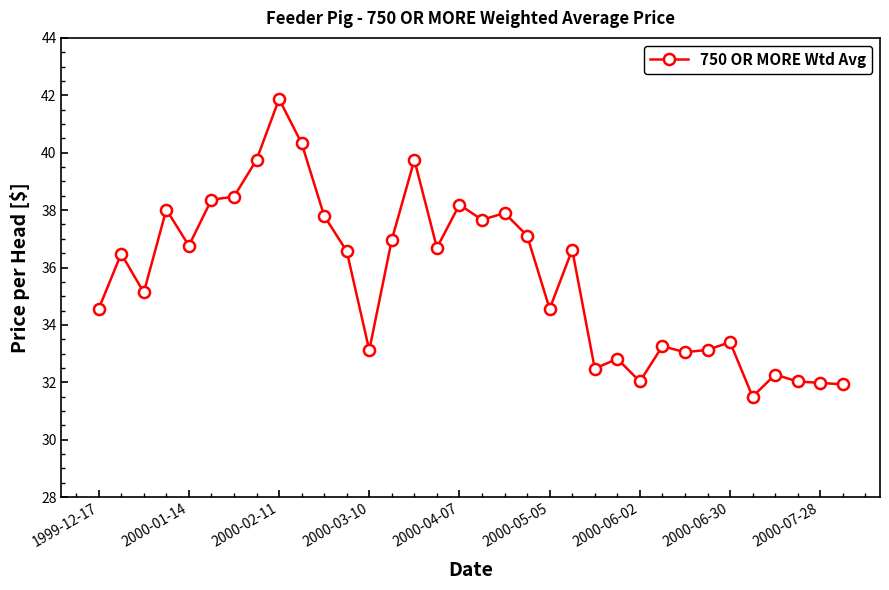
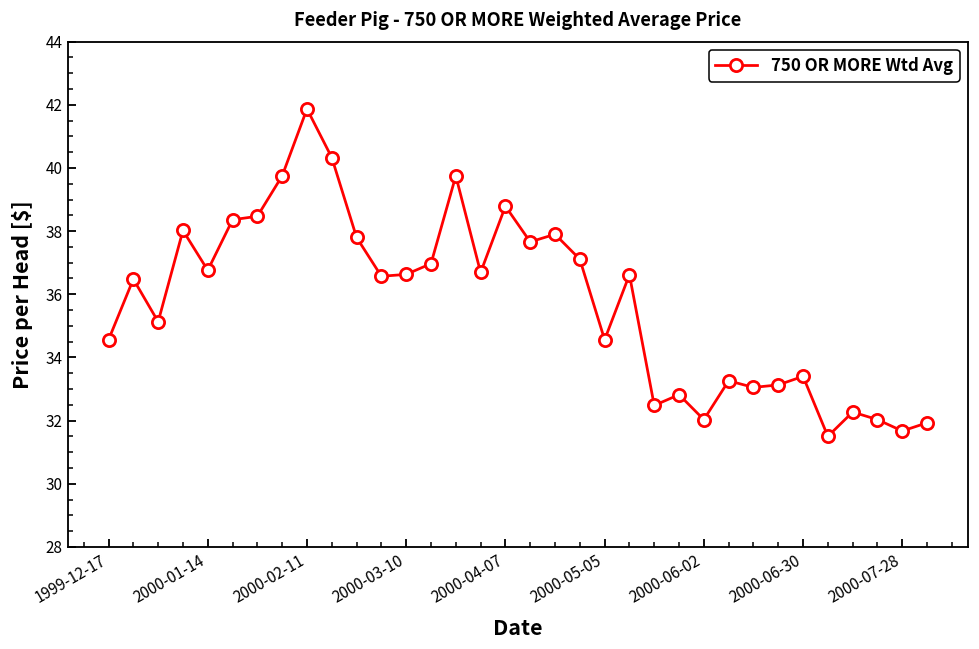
  {
    "1999-12-17": 34.6,
    "2000-01-14": 36.8,
    "2000-02-11": 41.9,
-   "2000-03-10": 33.1,
-   "2000-04-07": 38.2,
+   "2000-03-10": 36.6,
+   "2000-04-07": 38.8,
    "2000-05-05": 34.6,
    "2000-06-02": 32.0,
    "2000-06-30": 33.4,
-   "2000-07-28": 32.0
+   "2000-07-28": 31.7
  }
